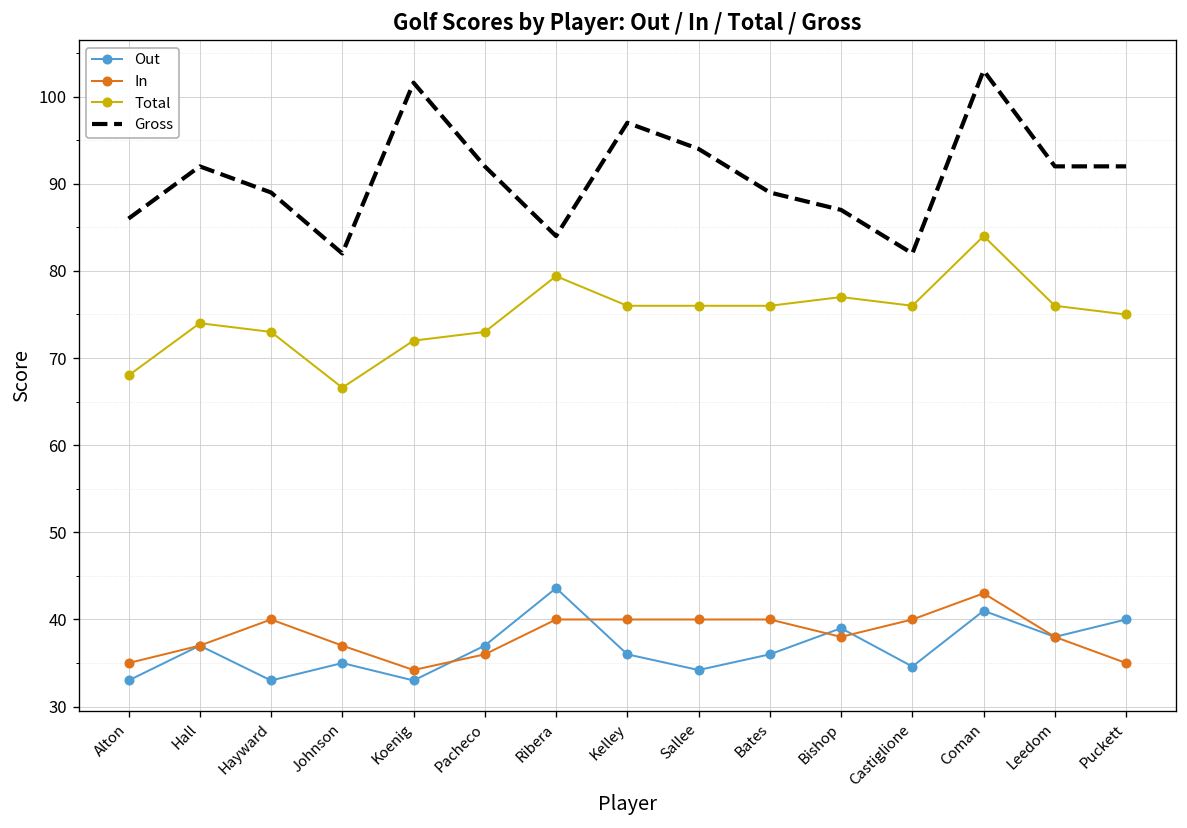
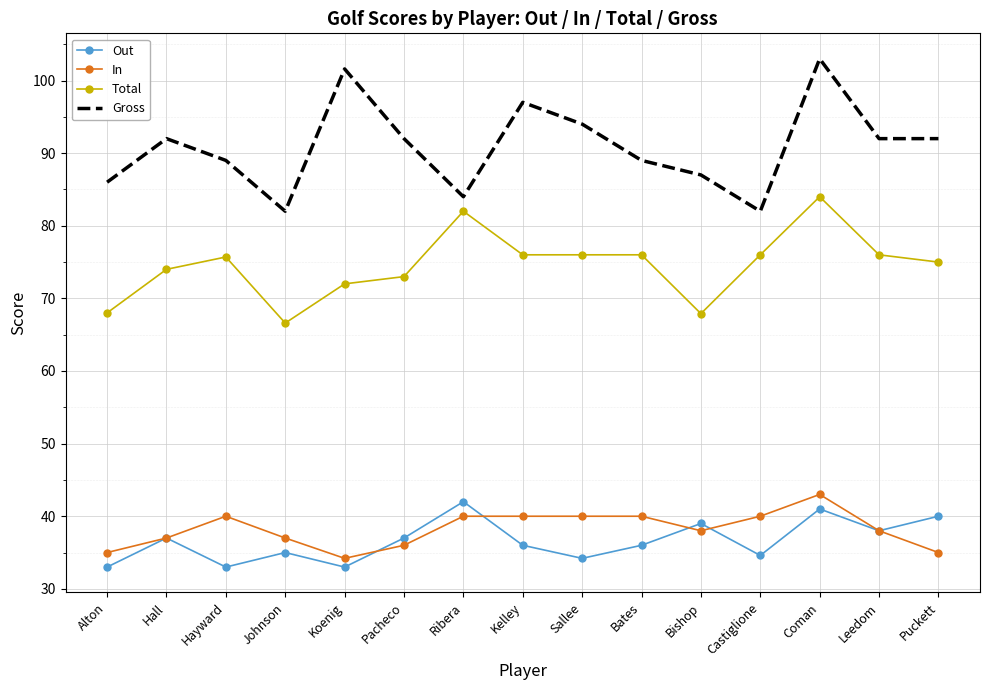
  {
    "Out": {
      "Alton": 33,
      "Hayward": 33,
      "Johnson": 35,
      "Koenig": 33,
      "Pacheco": 37,
-     "Ribera": 44,
+     "Ribera": 42,
      "Kelley": 36,
      "Sallee": 34,
      "Bates": 36,
      "Bishop": 39,
      "Castiglione": 35,
      "Coman": 41,
      "Puckett": 40
    },
    "In": {
      "Alton": 35,
      "Hayward": 40,
      "Johnson": 37,
      "Koenig": 34,
      "Pacheco": 36,
      "Ribera": 40,
      "Kelley": 40,
      "Sallee": 40,
      "Bates": 40,
      "Bishop": 38,
      "Castiglione": 40,
      "Coman": 43,
      "Puckett": 35
    },
    "Total": {
      "Alton": 68,
      "Hall": 74,
-     "Hayward": 73,
+     "Hayward": 76,
      "Johnson": 67,
      "Koenig": 72,
      "Pacheco": 73,
-     "Ribera": 79,
+     "Ribera": 82,
      "Kelley": 76,
      "Sallee": 76,
      "Bates": 76,
-     "Bishop": 77,
+     "Bishop": 68,
      "Castiglione": 76,
      "Coman": 84,
      "Leedom": 76,
      "Puckett": 75
    },
    "Gross": {
      "Alton": 86,
      "Hall": 92,
      "Hayward": 89,
      "Johnson": 82,
      "Koenig": 102,
      "Pacheco": 92,
      "Ribera": 84,
      "Kelley": 97,
      "Sallee": 94,
      "Bates": 89,
      "Bishop": 87,
      "Castiglione": 82,
      "Coman": 103,
      "Leedom": 92,
      "Puckett": 92
    }
  }
